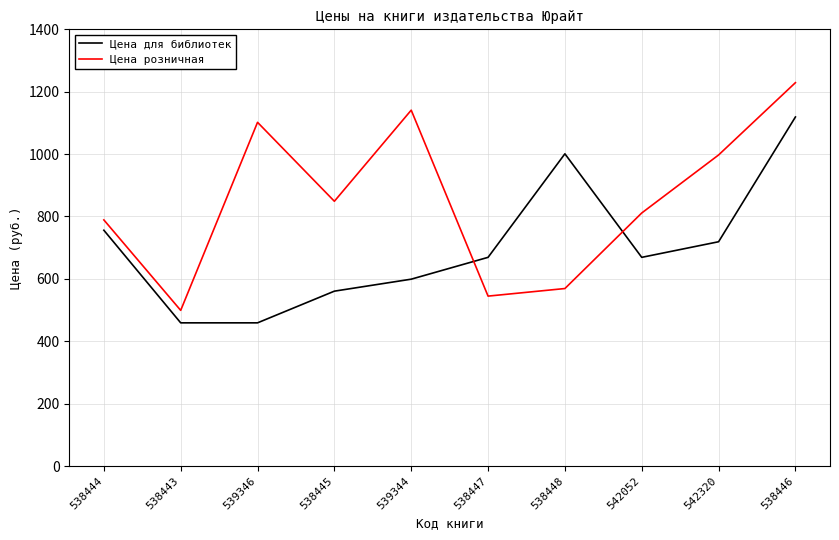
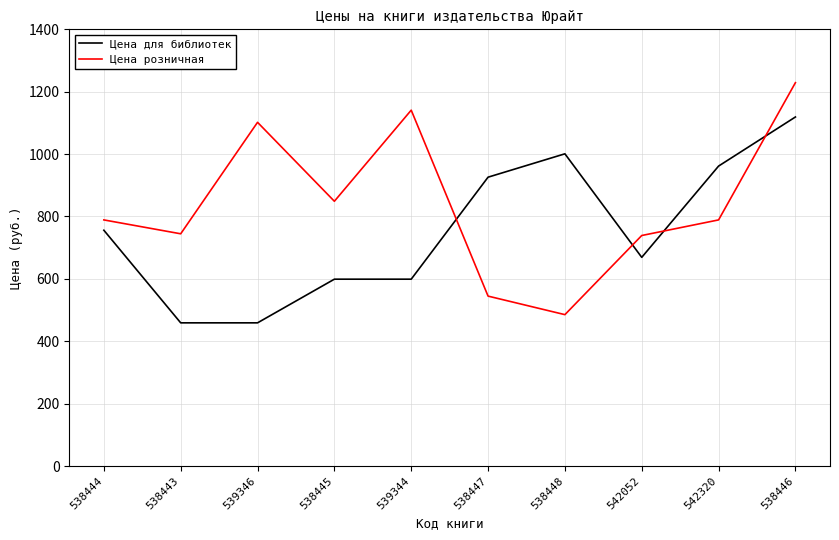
  {
    "Цена для библиотек": {
      "538444": 760,
      "538443": 460,
      "539346": 460,
-     "538445": 560,
+     "538445": 600,
      "539344": 600,
-     "538447": 670,
+     "538447": 930,
      "538448": 1000,
      "542052": 670,
-     "542320": 720,
+     "542320": 960,
      "538446": 1120
    },
    "Цена розничная": {
      "538444": 790,
-     "538443": 500,
+     "538443": 740,
      "539346": 1100,
      "538445": 850,
      "539344": 1140,
      "538447": 540,
-     "538448": 570,
-     "542052": 810,
-     "542320": 1000,
+     "538448": 490,
+     "542052": 740,
+     "542320": 790,
      "538446": 1230
    }
  }
